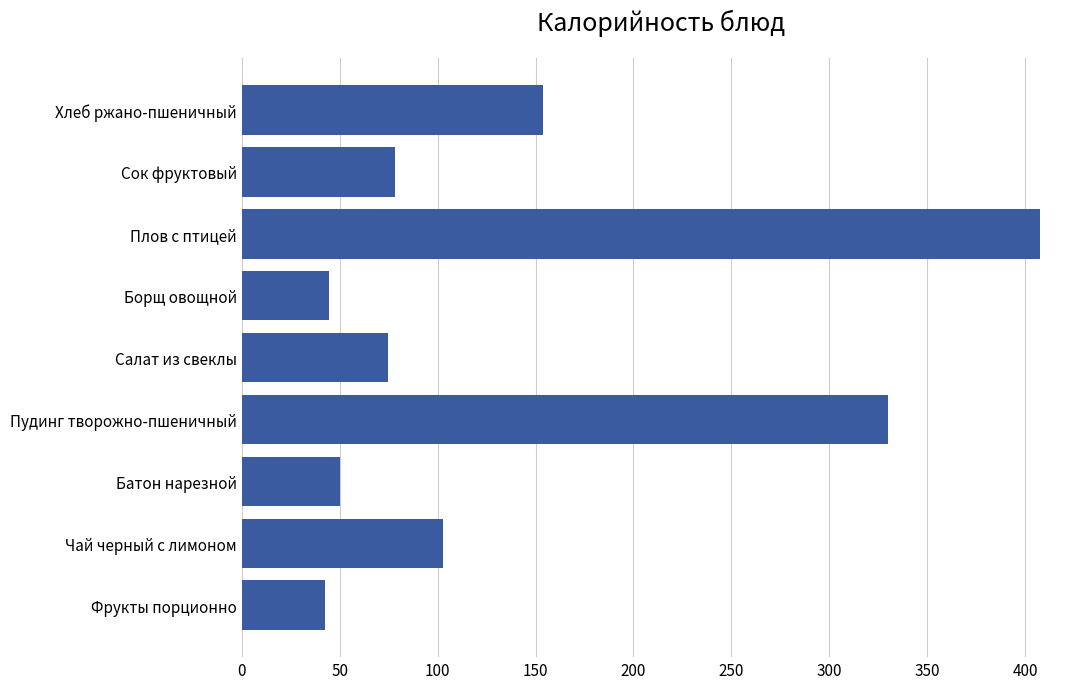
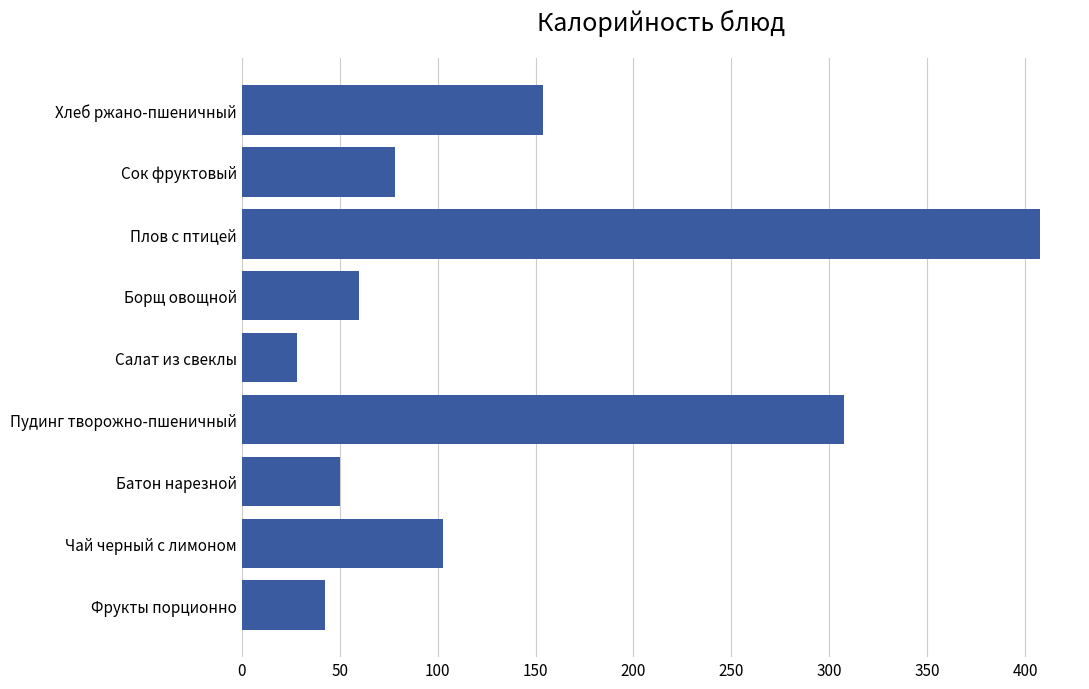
  {
    "Хлеб ржано-пшеничный": 154,
    "Сок фруктовый": 78,
    "Плов с птицей": 408,
-   "Борщ овощной": 45,
-   "Салат из свеклы": 74,
-   "Пудинг творожно-пшеничный": 330,
+   "Борщ овощной": 60,
+   "Салат из свеклы": 28,
+   "Пудинг творожно-пшеничный": 307,
    "Батон нарезной": 50,
    "Чай черный с лимоном": 103,
    "Фрукты порционно": 43
  }
